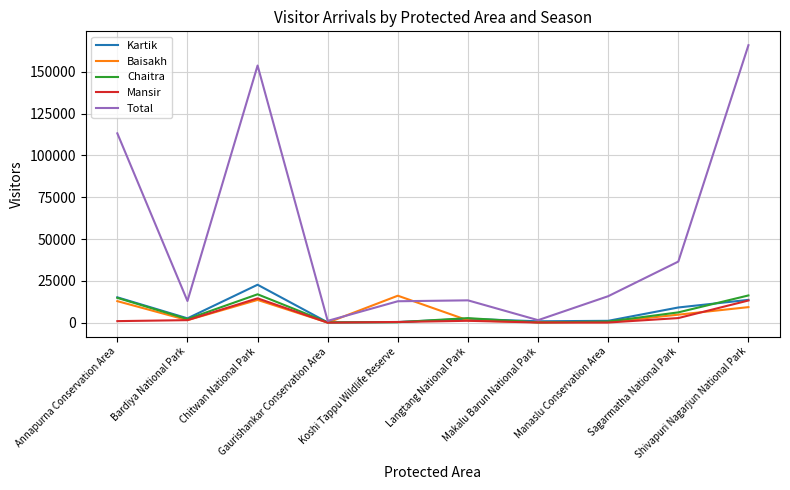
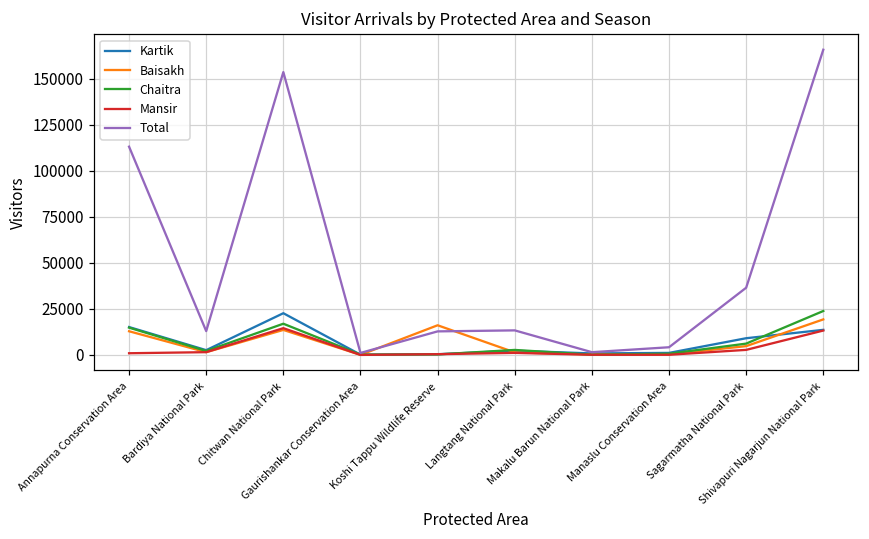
  {
    "Kartik": {
      "Chitwan National Park": 23000,
      "Sagarmatha National Park": 9000
    },
    "Baisakh": {
      "Annapurna Conservation Area": 13000,
      "Koshi Tappu Wildlife Reserve": 16000,
-     "Shivapuri Nagarjun National Park": 9000
+     "Shivapuri Nagarjun National Park": 19000
    },
    "Chaitra": {
      "Chitwan National Park": 17000,
-     "Shivapuri Nagarjun National Park": 16000
+     "Shivapuri Nagarjun National Park": 24000
    },
    "Mansir": {
      "Annapurna Conservation Area": 1000,
      "Sagarmatha National Park": 3000
    },
    "Total": {
      "Annapurna Conservation Area": 113000,
      "Bardiya National Park": 13000,
      "Chitwan National Park": 154000,
      "Koshi Tappu Wildlife Reserve": 13000,
      "Langtang National Park": 13000,
-     "Manaslu Conservation Area": 16000,
+     "Manaslu Conservation Area": 4000,
      "Sagarmatha National Park": 37000,
      "Shivapuri Nagarjun National Park": 166000
    }
  }
